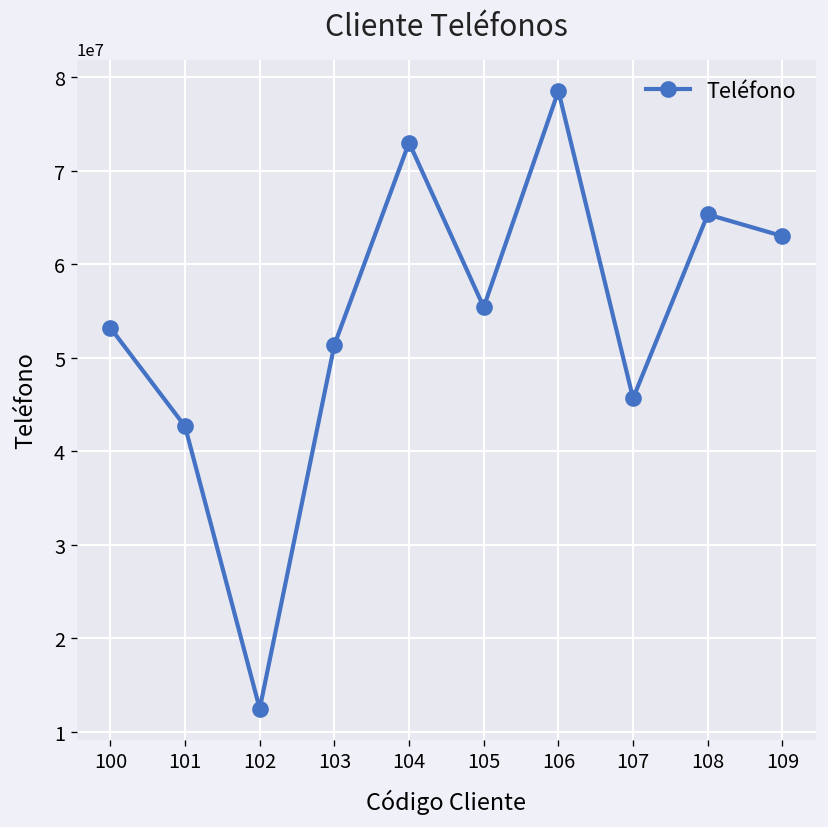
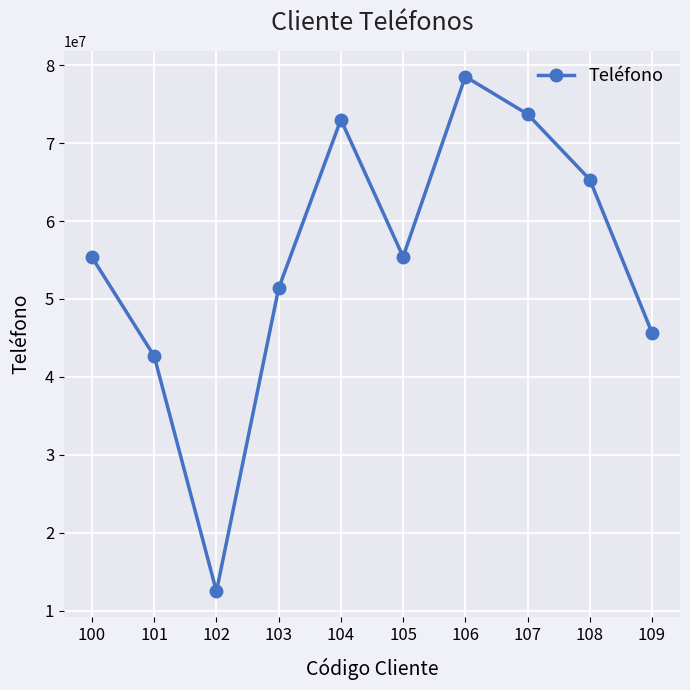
  {
-   "100": 53000000,
+   "100": 55000000,
    "101": 43000000,
    "102": 12000000,
    "103": 51000000,
    "104": 73000000,
    "105": 55000000,
    "106": 79000000,
-   "107": 46000000,
+   "107": 74000000,
    "108": 65000000,
-   "109": 63000000
+   "109": 46000000
  }
